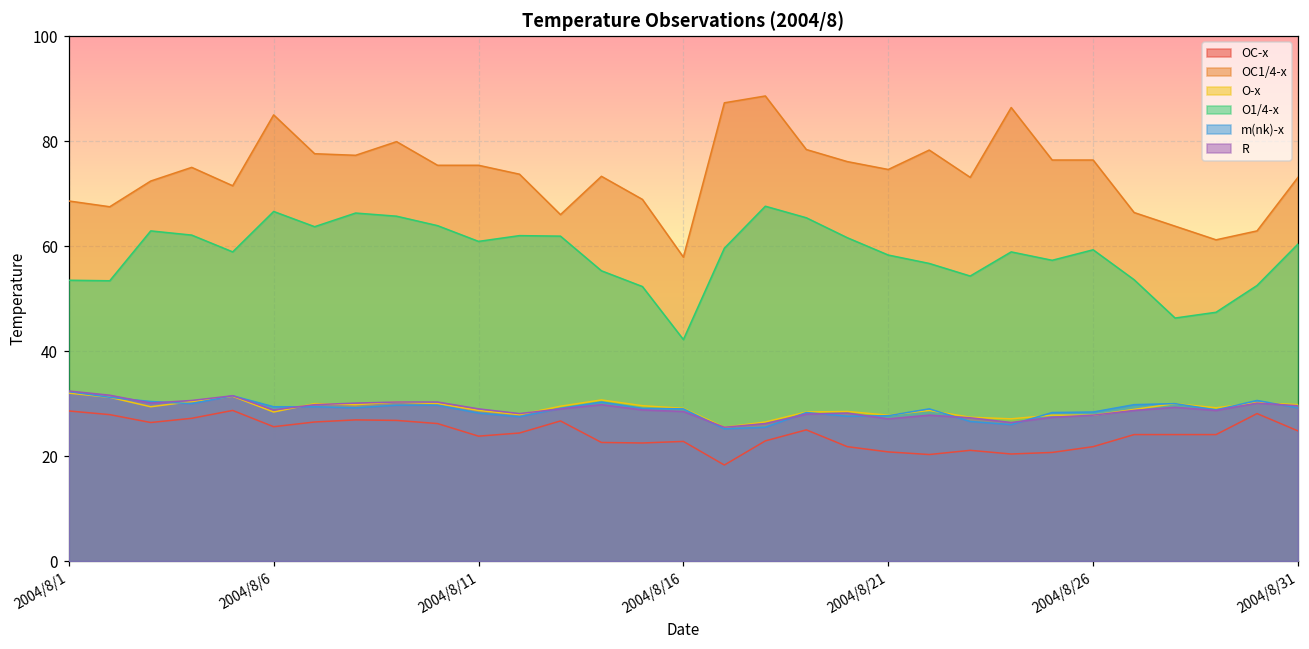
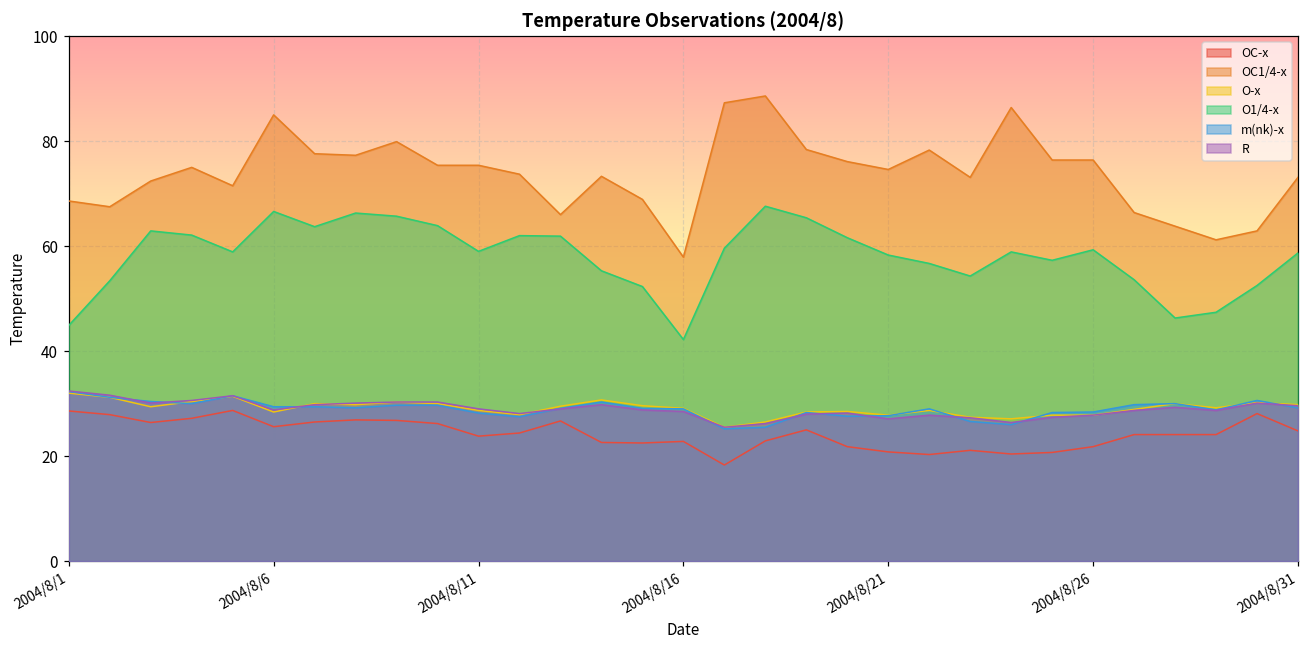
  {
    "O1/4-x": {
-     "2004/8/1": 54,
+     "2004/8/1": 45,
      "2004/8/6": 67,
-     "2004/8/11": 61,
+     "2004/8/11": 59,
      "2004/8/16": 42,
      "2004/8/21": 58,
      "2004/8/26": 59,
-     "2004/8/31": 60
+     "2004/8/31": 59
    },
    "m(nk)-x": {
      "2004/8/6": 29,
      "2004/8/26": 28
    },
    "R": {
      "2004/8/21": 27
    }
  }
